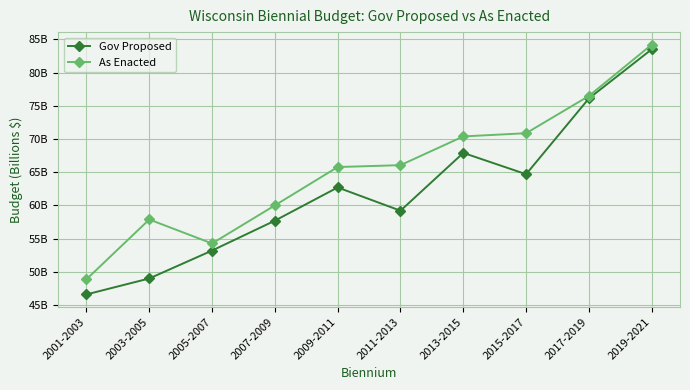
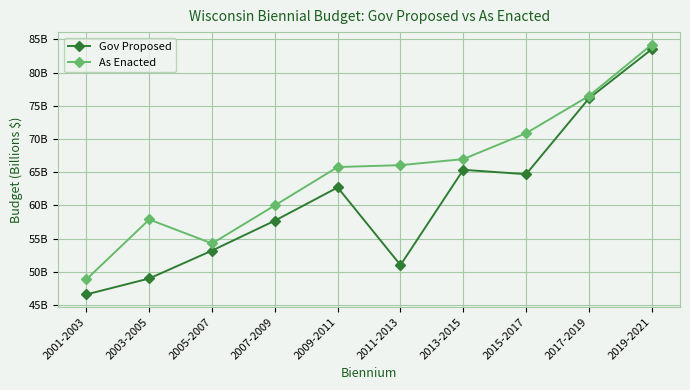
  {
    "Gov Proposed": {
      "2001-2003": 47000000000,
      "2003-2005": 49000000000,
      "2005-2007": 53000000000,
      "2007-2009": 58000000000,
      "2009-2011": 63000000000,
-     "2011-2013": 59000000000,
-     "2013-2015": 68000000000,
+     "2011-2013": 51000000000,
+     "2013-2015": 65000000000,
      "2015-2017": 65000000000,
      "2019-2021": 84000000000
    },
    "As Enacted": {
      "2001-2003": 49000000000,
      "2003-2005": 58000000000,
      "2005-2007": 54000000000,
      "2007-2009": 60000000000,
      "2009-2011": 66000000000,
      "2011-2013": 66000000000,
-     "2013-2015": 70000000000,
+     "2013-2015": 67000000000,
      "2015-2017": 71000000000,
      "2019-2021": 84000000000
    }
  }
